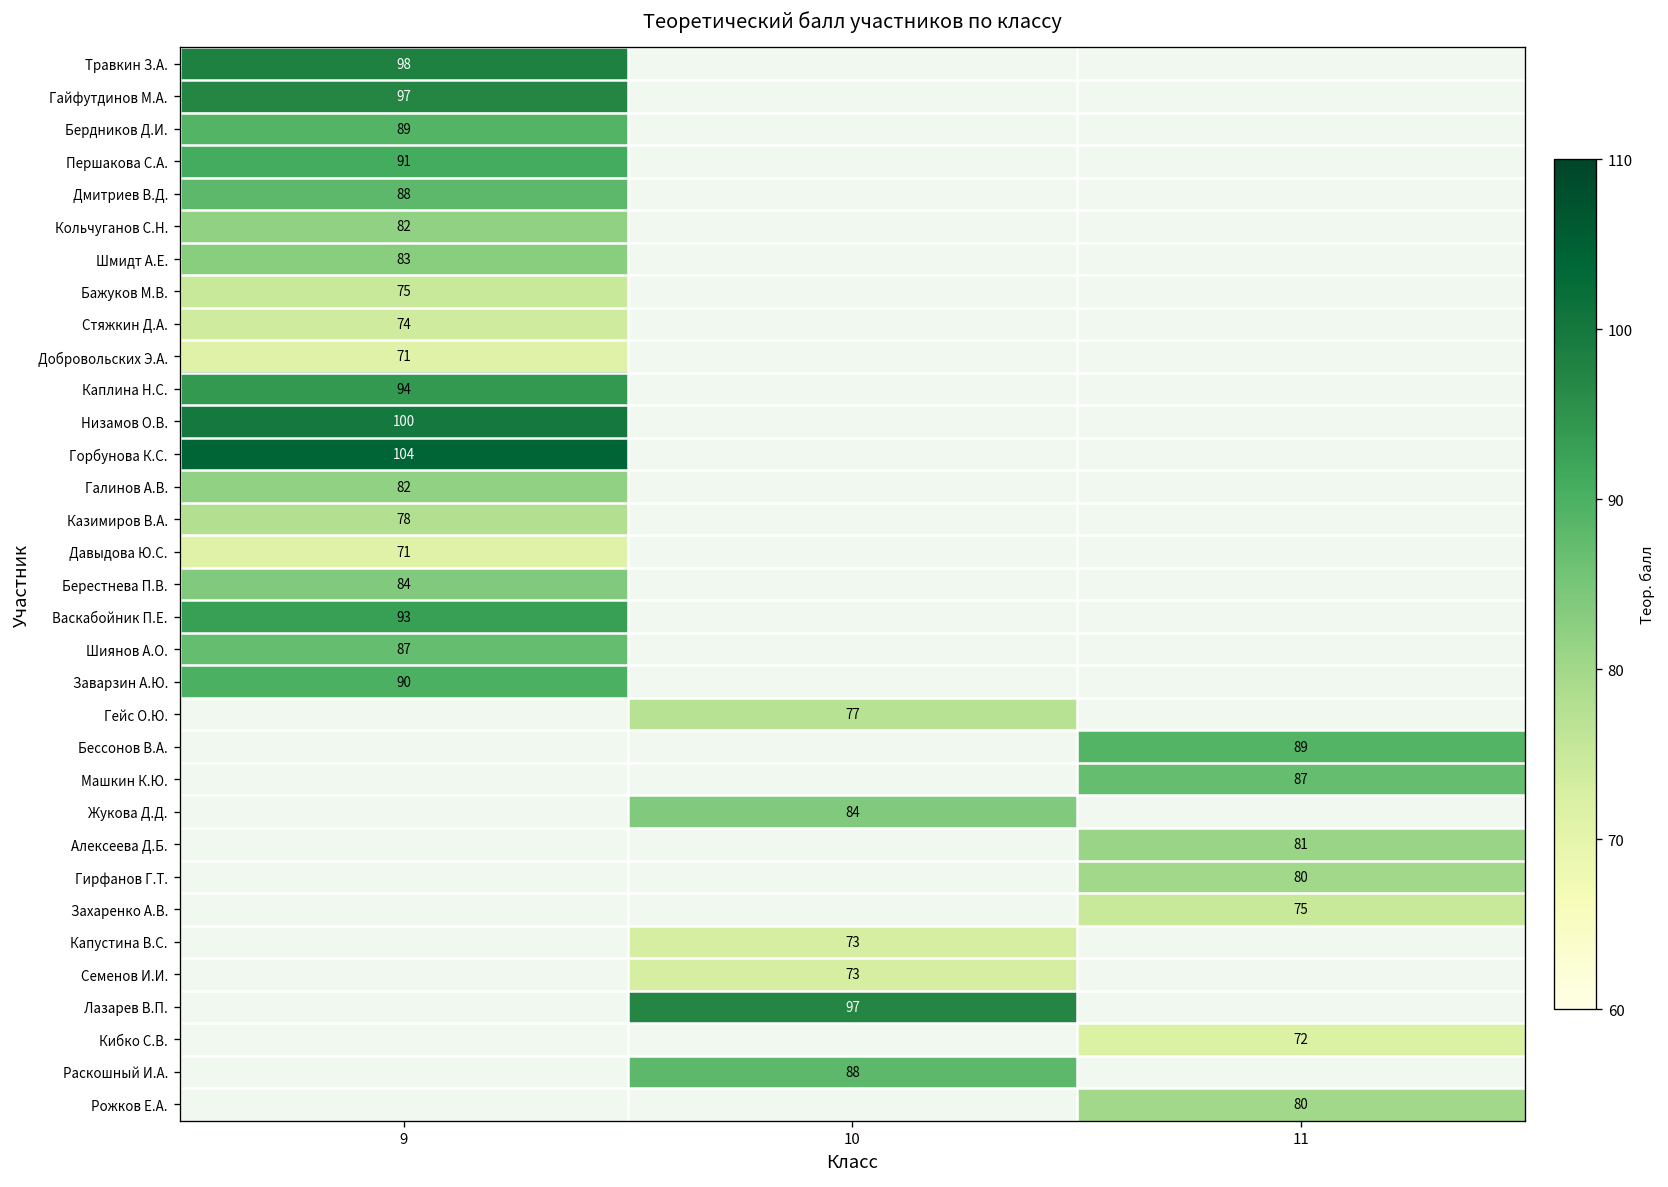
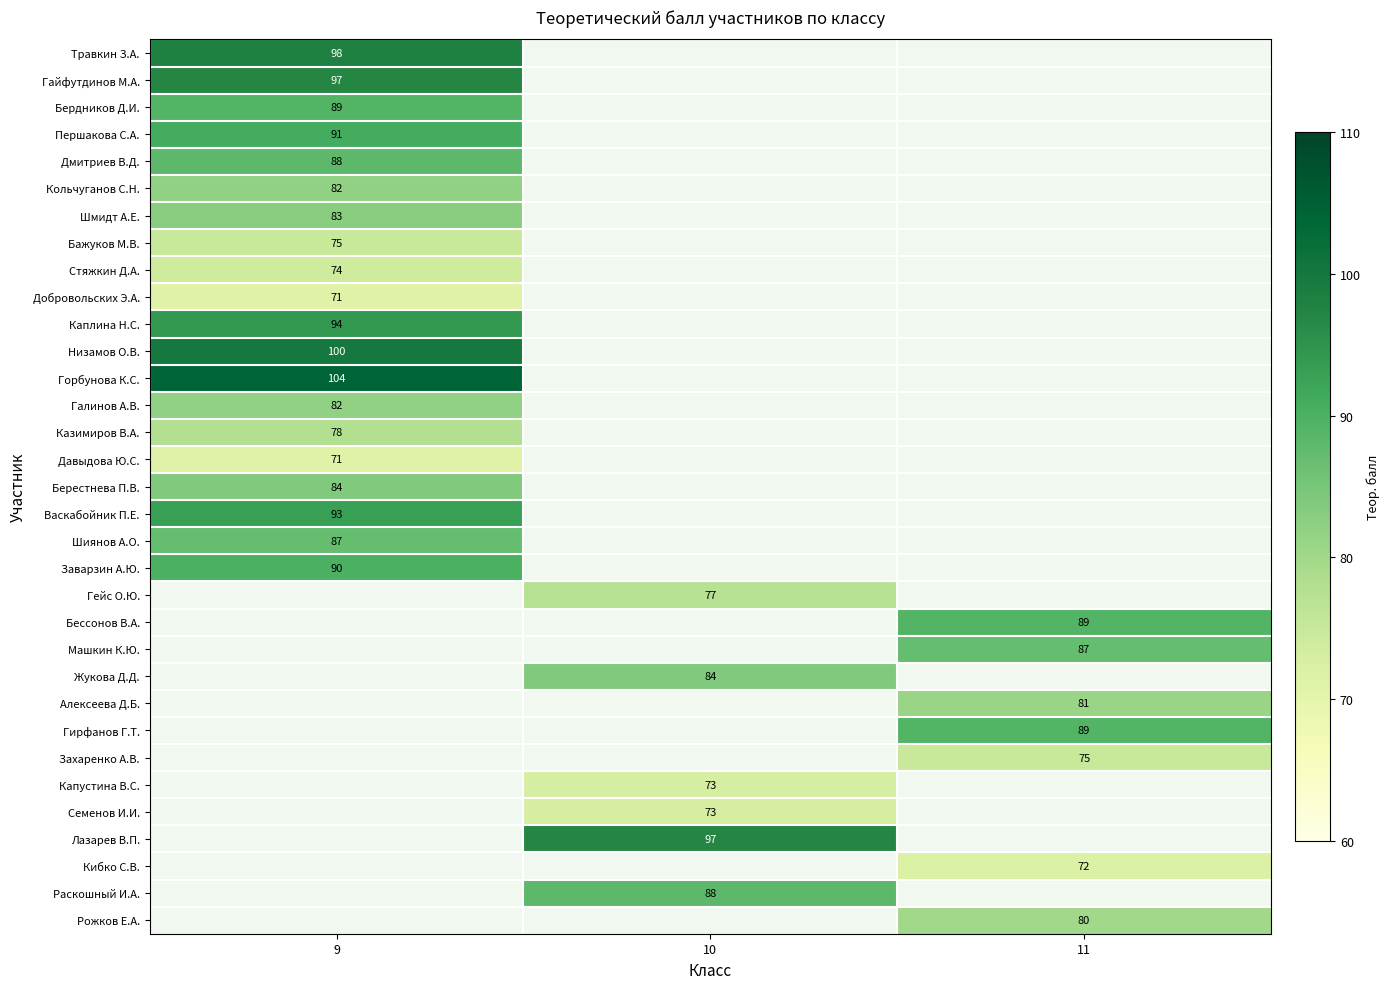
  {
    "Травкин З.А.": {
      "9": 98
    },
    "Гайфутдинов М.А.": {
      "9": 97
    },
    "Бердников Д.И.": {
      "9": 89
    },
    "Першакова С.А.": {
      "9": 91
    },
    "Дмитриев В.Д.": {
      "9": 88
    },
    "Кольчуганов С.Н.": {
      "9": 82
    },
    "Шмидт А.Е.": {
      "9": 83
    },
    "Бажуков М.В.": {
      "9": 75
    },
    "Стяжкин Д.А.": {
      "9": 74
    },
    "Добровольских Э.А.": {
      "9": 71
    },
    "Каплина Н.С.": {
      "9": 94
    },
    "Низамов О.В.": {
      "9": 100
    },
    "Горбунова К.С.": {
      "9": 104
    },
    "Галинов А.В.": {
      "9": 82
    },
    "Казимиров В.А.": {
      "9": 78
    },
    "Давыдова Ю.С.": {
      "9": 71
    },
    "Берестнева П.В.": {
      "9": 84
    },
    "Васкабойник П.Е.": {
      "9": 93
    },
    "Шиянов А.О.": {
      "9": 87
    },
    "Заварзин А.Ю.": {
      "9": 90
    },
    "Гейс О.Ю.": {
      "10": 77
    },
    "Бессонов В.А.": {
      "11": 89
    },
    "Машкин К.Ю.": {
      "11": 87
    },
    "Жукова Д.Д.": {
      "10": 84
    },
    "Алексеева Д.Б.": {
      "11": 81
    },
    "Гирфанов Г.Т.": {
-     "11": 80
+     "11": 89
    },
    "Захаренко А.В.": {
      "11": 75
    },
    "Капустина В.С.": {
      "10": 73
    },
    "Семенов И.И.": {
      "10": 73
    },
    "Лазарев В.П.": {
      "10": 97
    },
    "Кибко С.В.": {
      "11": 72
    },
    "Раскошный И.А.": {
      "10": 88
    },
    "Рожков Е.А.": {
      "11": 80
    }
  }
